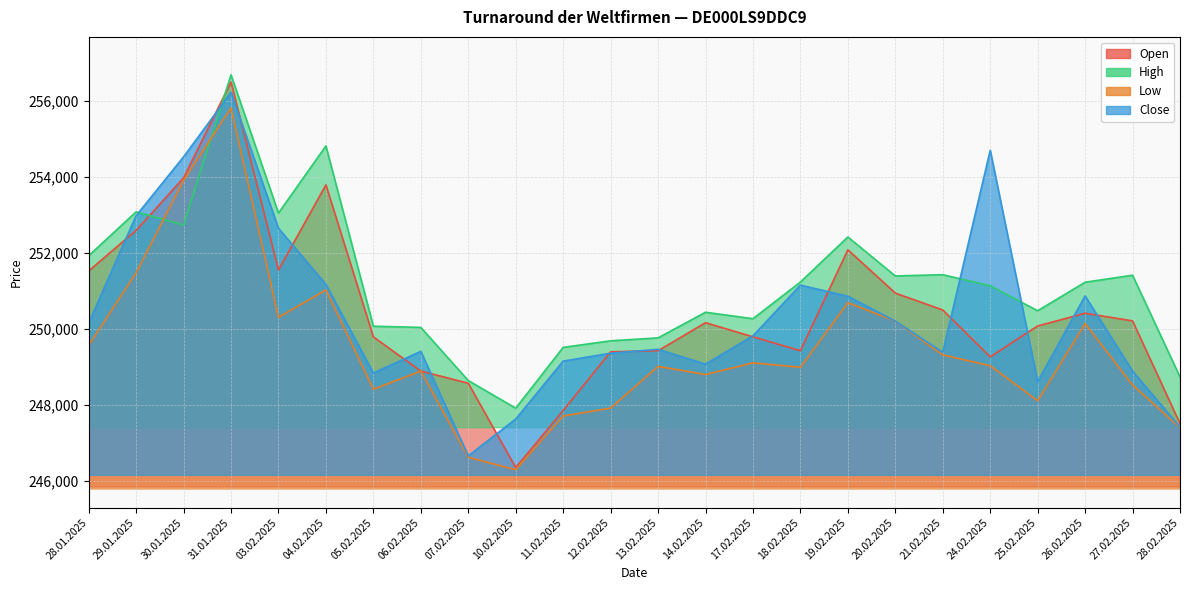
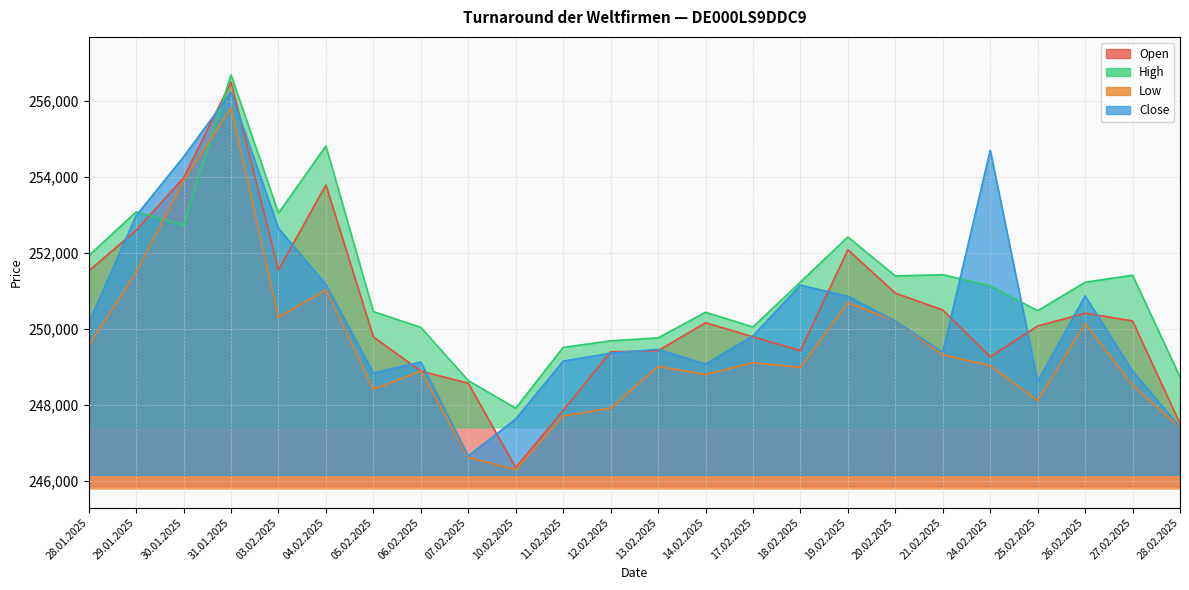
  {
    "High": {
      "28.01.2025": "251,900",
      "29.01.2025": "253,100",
      "30.01.2025": "252,700",
      "31.01.2025": "256,700",
      "03.02.2025": "253,100",
      "04.02.2025": "254,800",
-     "05.02.2025": "250,100",
+     "05.02.2025": "250,500",
      "06.02.2025": "250,000",
      "07.02.2025": "248,600",
      "10.02.2025": "247,900",
      "11.02.2025": "249,500",
      "12.02.2025": "249,700",
      "13.02.2025": "249,800",
      "14.02.2025": "250,400",
-     "17.02.2025": "250,300",
+     "17.02.2025": "250,100",
      "18.02.2025": "251,200",
      "19.02.2025": "252,400",
      "20.02.2025": "251,400",
      "21.02.2025": "251,400",
      "24.02.2025": "251,100",
      "25.02.2025": "250,500",
      "26.02.2025": "251,200",
      "27.02.2025": "251,400",
      "28.02.2025": "248,700"
    },
    "Close": {
      "28.01.2025": "250,200",
      "29.01.2025": "253,000",
      "30.01.2025": "254,500",
      "31.01.2025": "256,200",
      "03.02.2025": "252,700",
      "04.02.2025": "251,200",
      "05.02.2025": "248,800",
-     "06.02.2025": "249,400",
+     "06.02.2025": "249,100",
      "10.02.2025": "247,600",
      "11.02.2025": "249,200",
      "14.02.2025": "249,100",
      "18.02.2025": "251,200",
      "19.02.2025": "250,900",
      "21.02.2025": "249,400",
      "24.02.2025": "254,700",
      "25.02.2025": "248,600",
      "26.02.2025": "250,900",
      "27.02.2025": "248,900"
    }
  }
